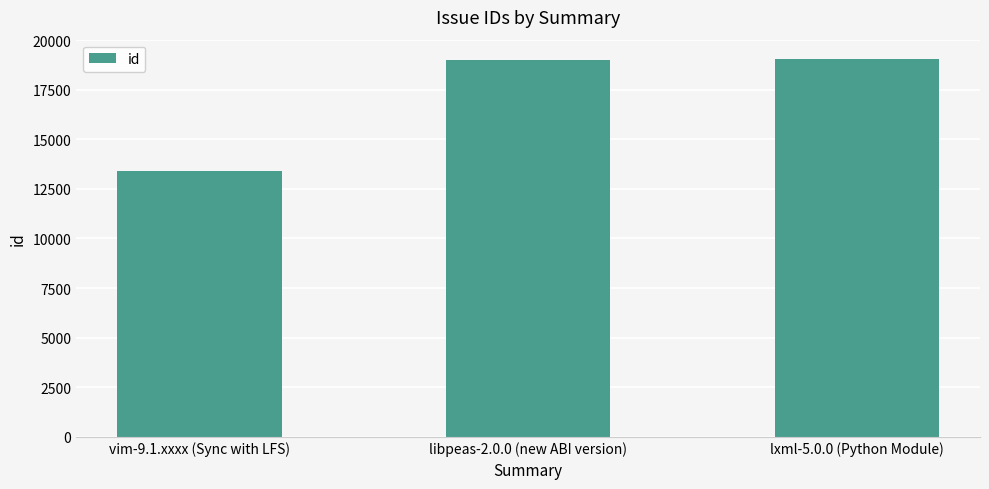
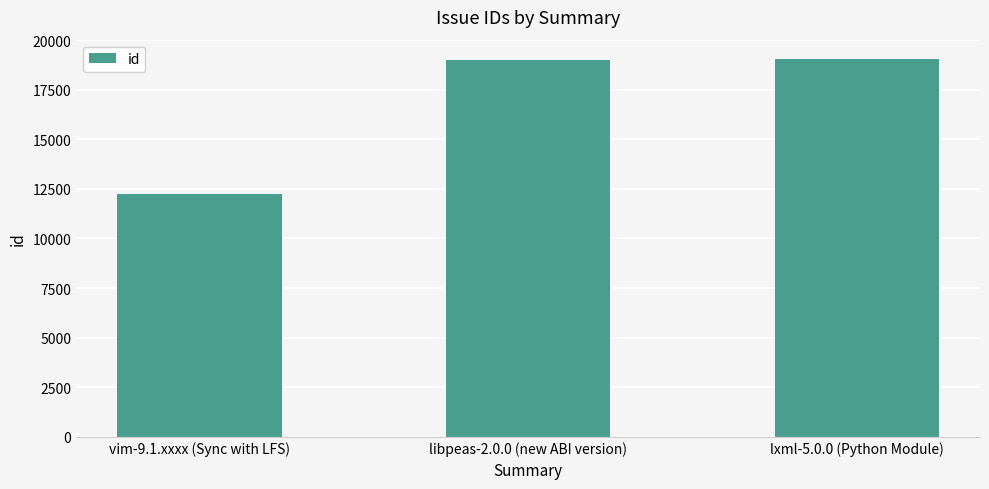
  {
-   "vim-9.1.xxxx (Sync with LFS)": 13400,
+   "vim-9.1.xxxx (Sync with LFS)": 12200,
    "libpeas-2.0.0 (new ABI version)": 19000,
    "lxml-5.0.0 (Python Module)": 19100
  }
